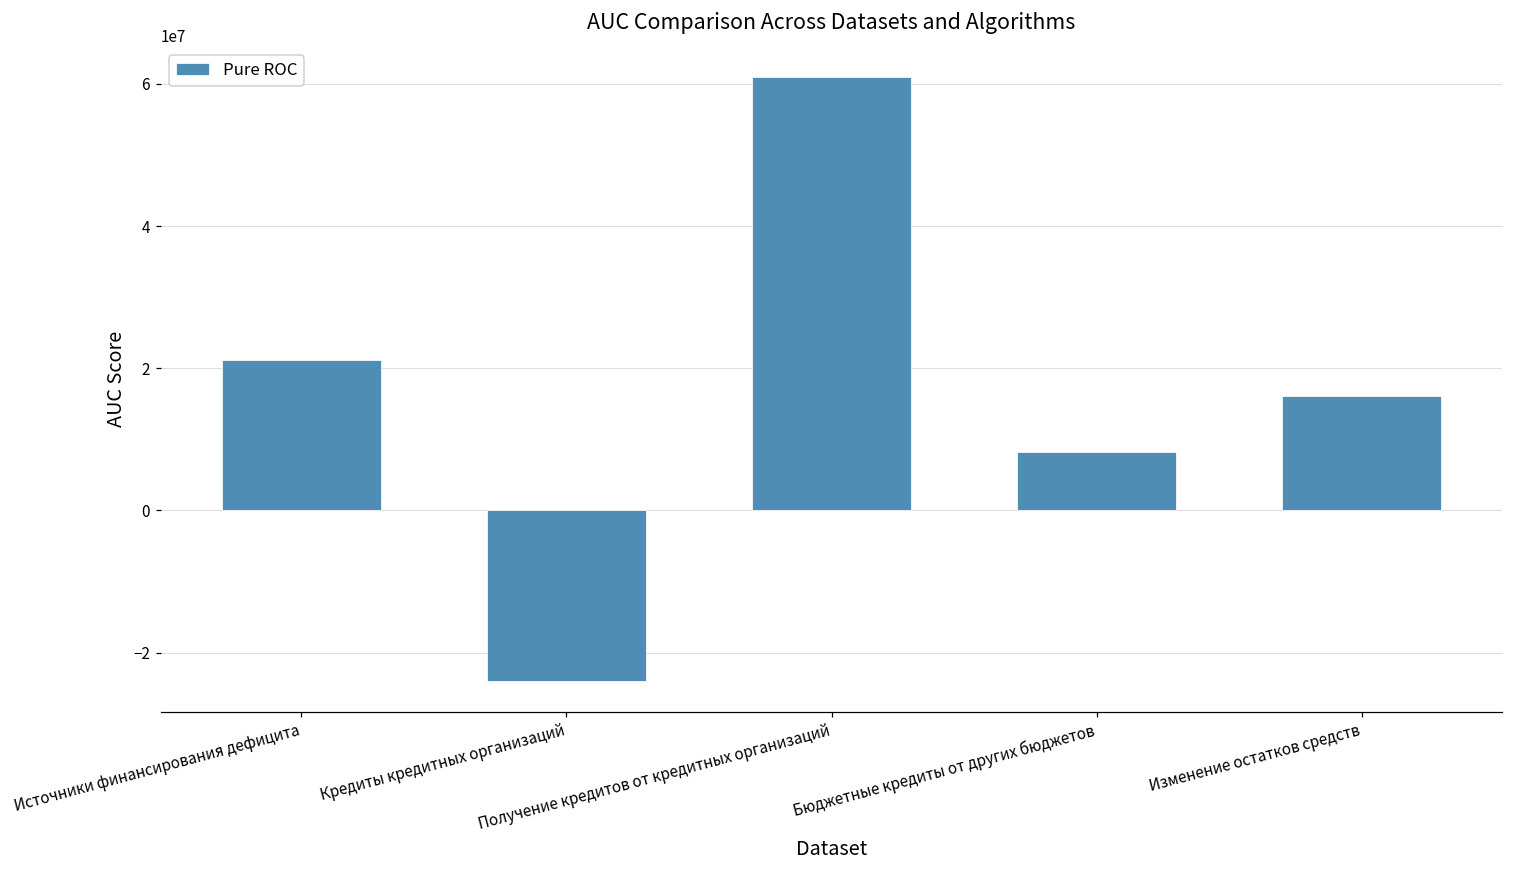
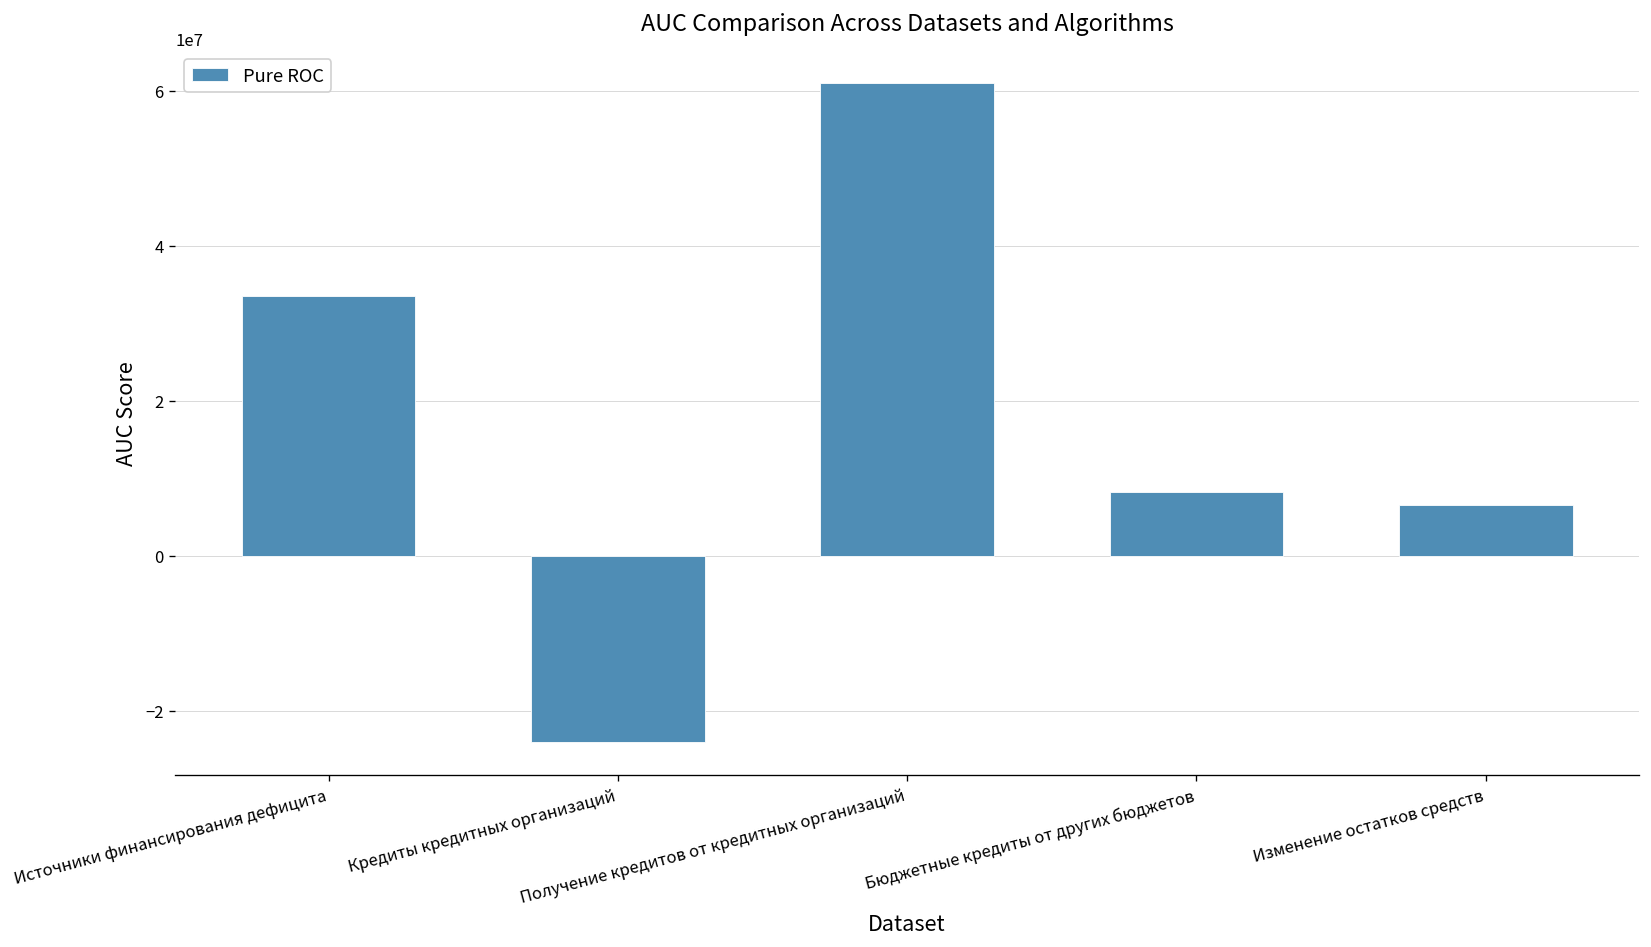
  {
-   "Источники финансирования дефицита": 21000000,
+   "Источники финансирования дефицита": 34000000,
    "Кредиты кредитных организаций": -24000000,
    "Получение кредитов от кредитных организаций": 61000000,
    "Бюджетные кредиты от других бюджетов": 8000000,
-   "Изменение остатков средств": 16000000
+   "Изменение остатков средств": 7000000
  }
